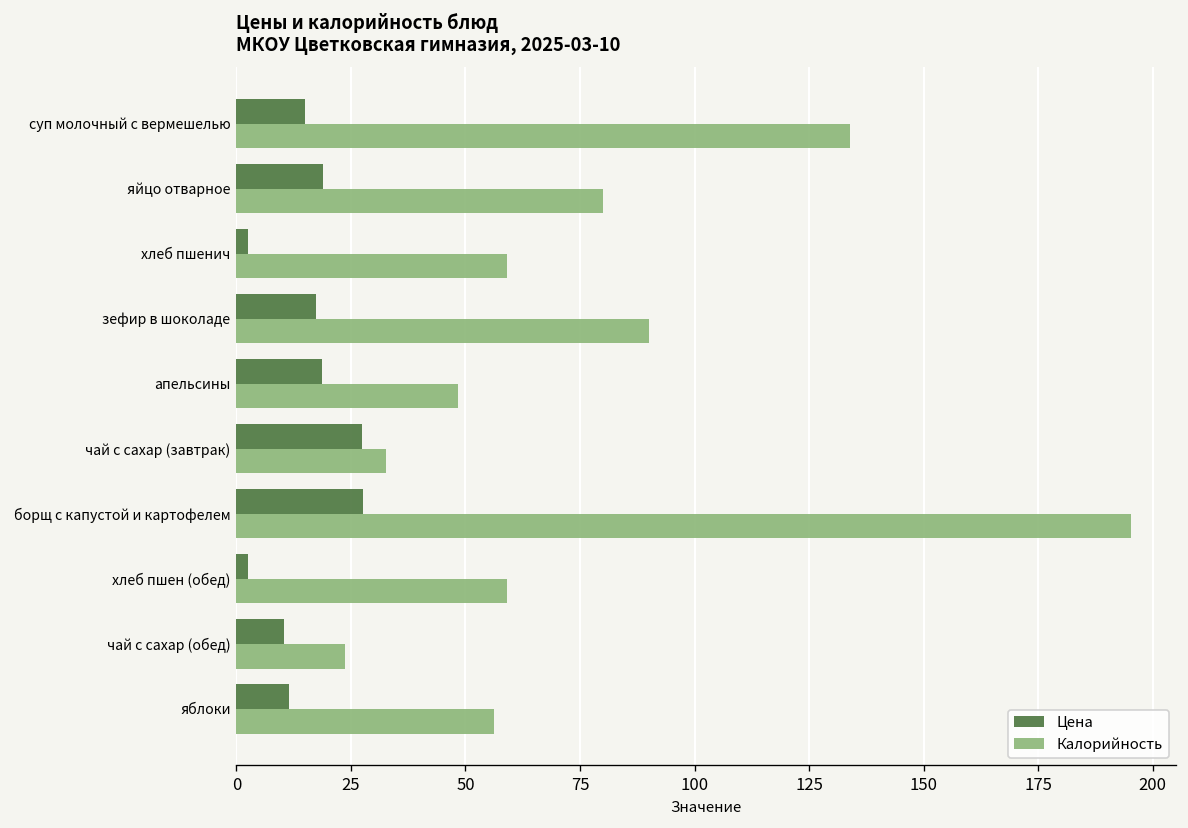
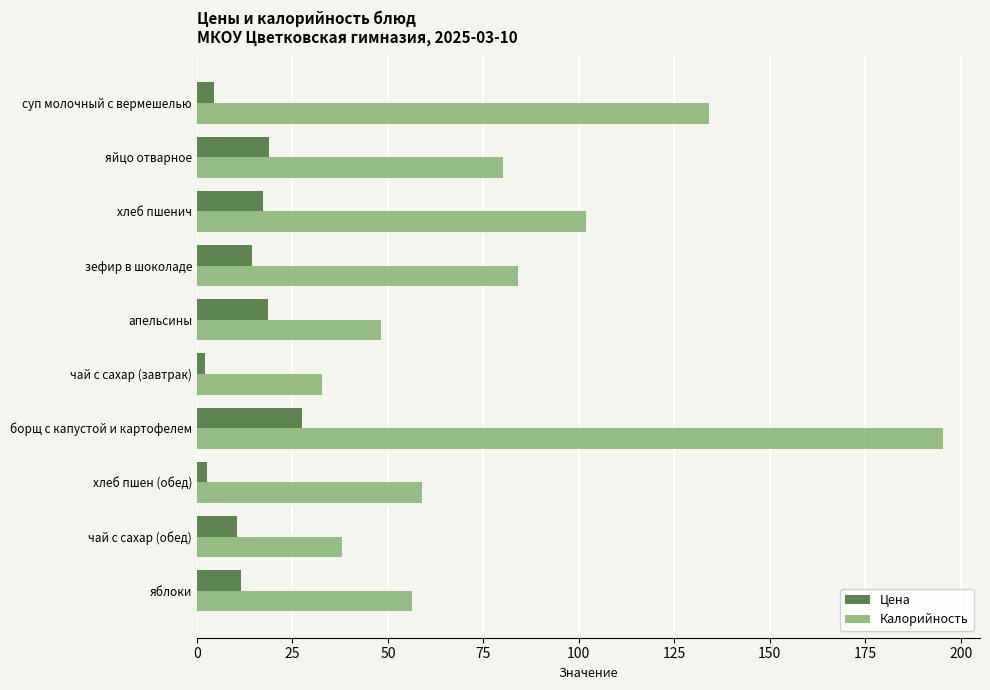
  {
    "Цена": {
-     "суп молочный с вермешелью": 15,
+     "суп молочный с вермешелью": 4,
      "яйцо отварное": 19,
-     "хлеб пшенич": 3,
-     "зефир в шоколаде": 17,
+     "хлеб пшенич": 17,
+     "зефир в шоколаде": 14,
      "апельсины": 19,
-     "чай с сахар (завтрак)": 28,
+     "чай с сахар (завтрак)": 2,
      "борщ с капустой и картофелем": 28,
      "хлеб пшен (обед)": 3,
      "чай с сахар (обед)": 10,
      "яблоки": 11
    },
    "Калорийность": {
      "суп молочный с вермешелью": 134,
      "яйцо отварное": 80,
-     "хлеб пшенич": 59,
-     "зефир в шоколаде": 90,
+     "хлеб пшенич": 102,
+     "зефир в шоколаде": 84,
      "апельсины": 48,
      "чай с сахар (завтрак)": 33,
      "борщ с капустой и картофелем": 195,
      "хлеб пшен (обед)": 59,
-     "чай с сахар (обед)": 24,
+     "чай с сахар (обед)": 38,
      "яблоки": 56
    }
  }
